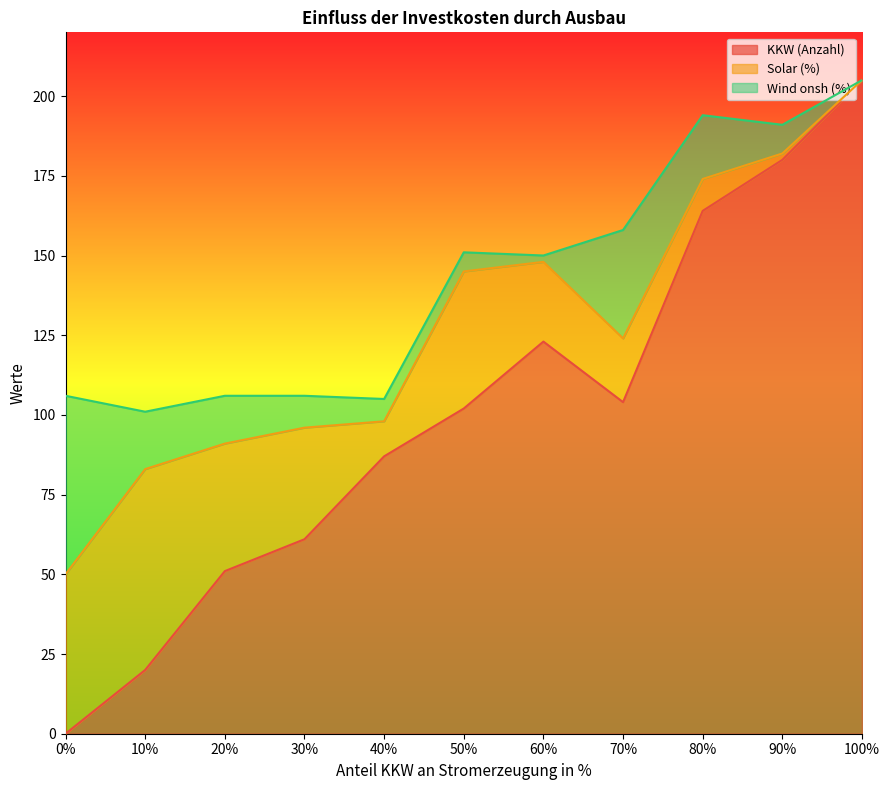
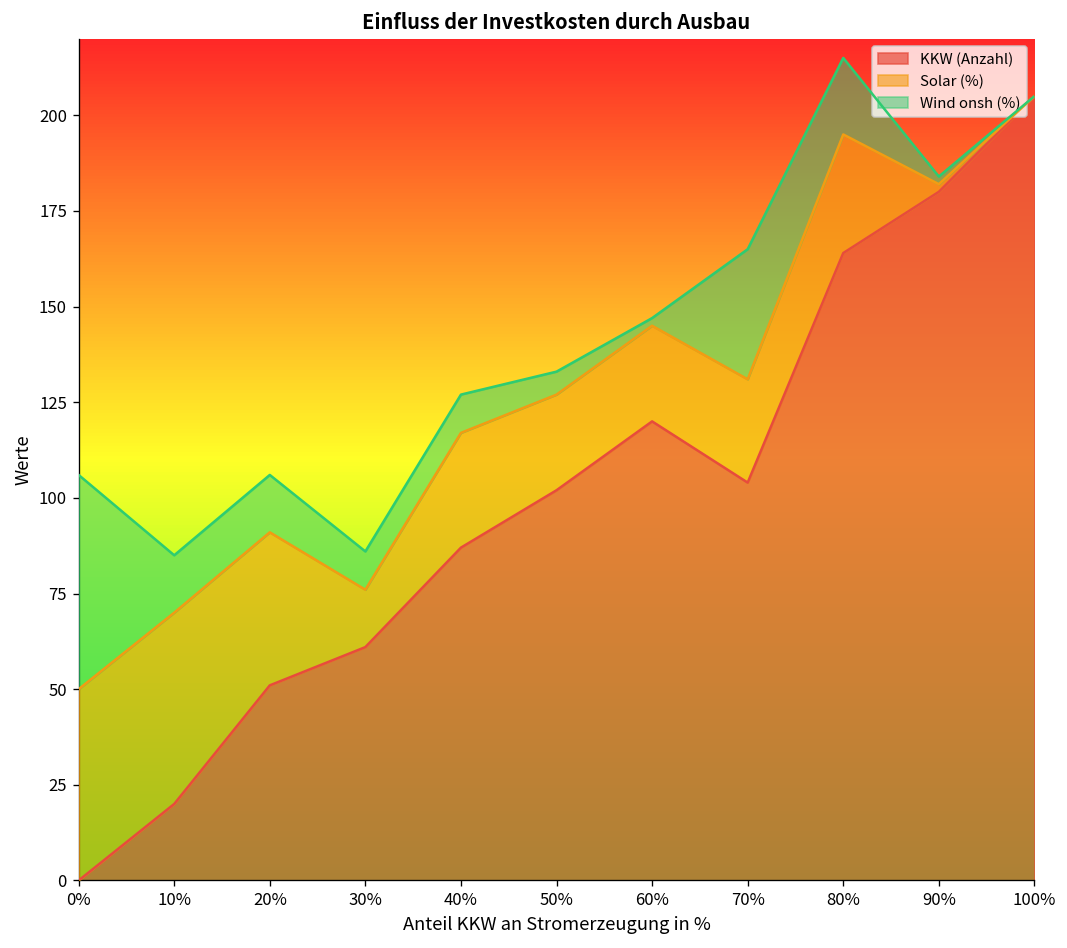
  {
    "KKW (Anzahl)": {
      "0%": 0,
      "10%": 20,
      "20%": 51,
      "30%": 61,
      "40%": 87,
      "50%": 102,
-     "60%": 123,
+     "60%": 120,
      "70%": 104,
      "80%": 164,
      "90%": 180
    },
    "Solar (%)": {
      "0%": 50,
-     "10%": 63,
+     "10%": 50,
      "20%": 40,
-     "30%": 35,
-     "40%": 11,
-     "50%": 43,
+     "30%": 15,
+     "40%": 30,
+     "50%": 25,
      "60%": 25,
-     "70%": 20,
-     "80%": 10,
+     "70%": 27,
+     "80%": 31,
      "90%": 2
    },
    "Wind onsh (%)": {
      "0%": 56,
-     "10%": 18,
+     "10%": 15,
      "20%": 15,
      "30%": 10,
-     "40%": 7,
+     "40%": 10,
      "50%": 6,
      "60%": 2,
      "70%": 34,
      "80%": 20,
-     "90%": 9
+     "90%": 2
    }
  }
